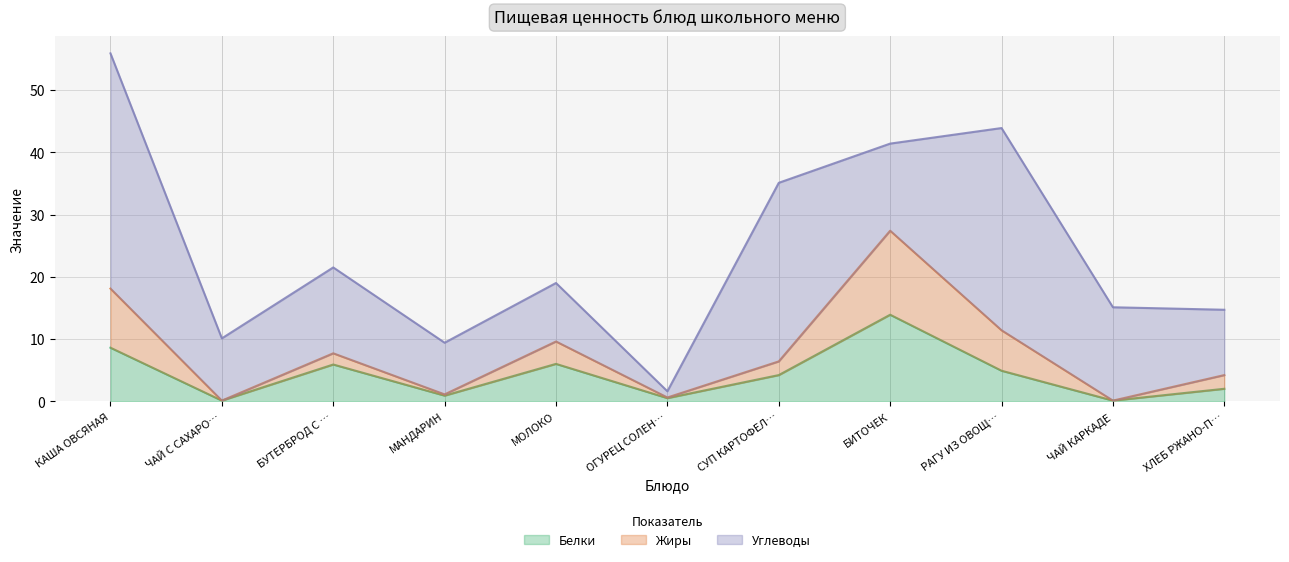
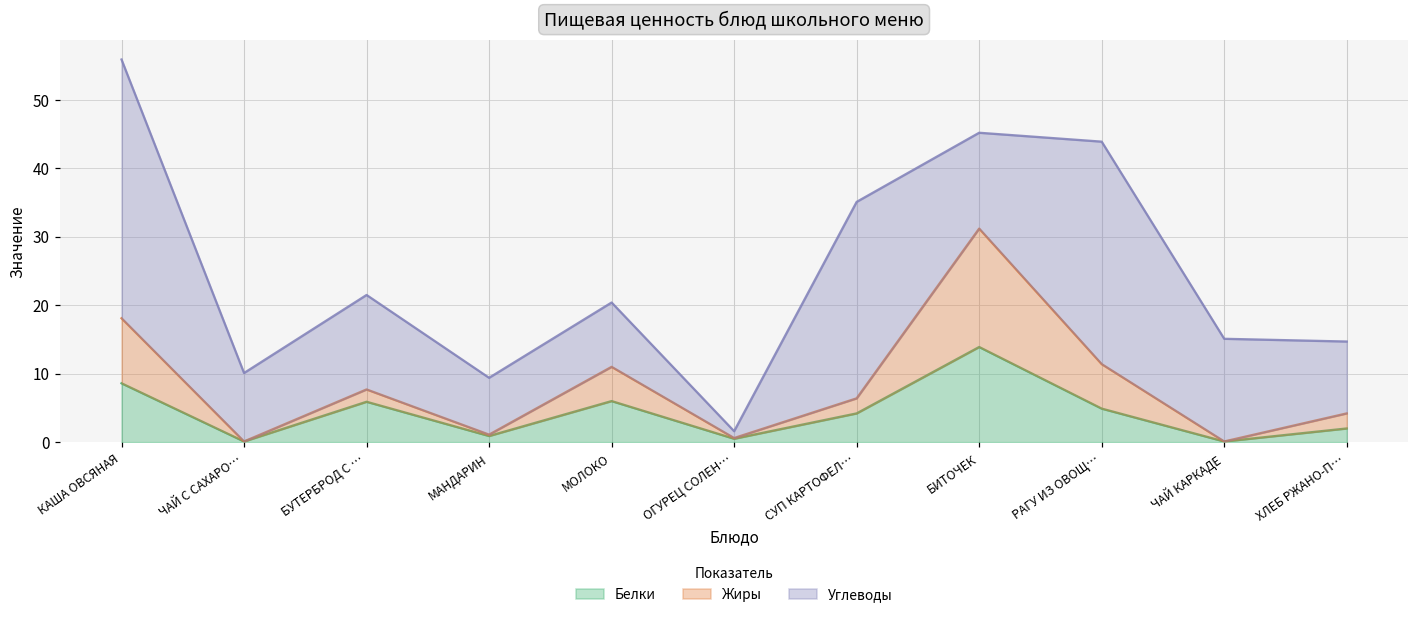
  {
    "Жиры": {
      "КАША ОВСЯНАЯ": 10,
      "БУТЕРБРОД С …": 2,
-     "МОЛОКО": 4,
+     "МОЛОКО": 5,
      "СУП КАРТОФЕЛ…": 2,
-     "БИТОЧЕК": 13,
+     "БИТОЧЕК": 17,
      "РАГУ ИЗ ОВОЩ…": 7,
      "ХЛЕБ РЖАНО-П…": 2
    }
  }
